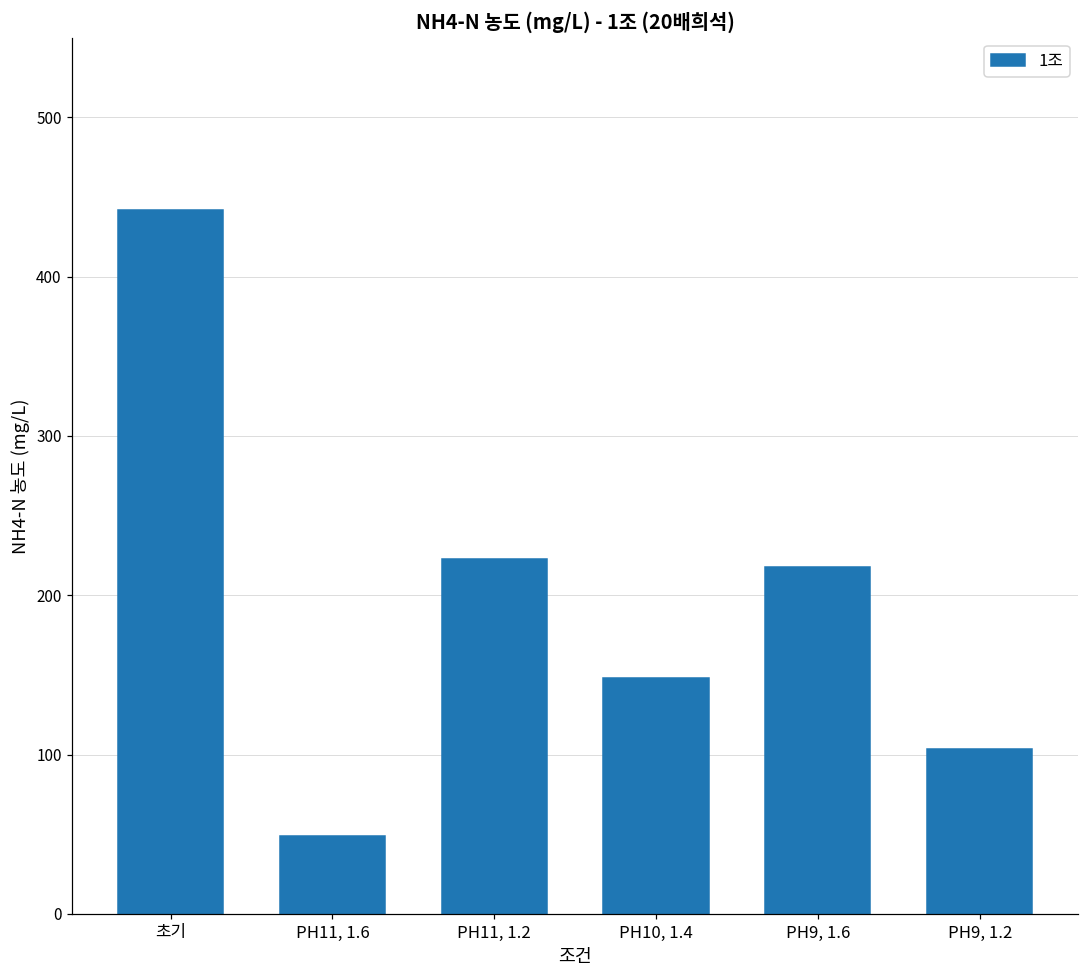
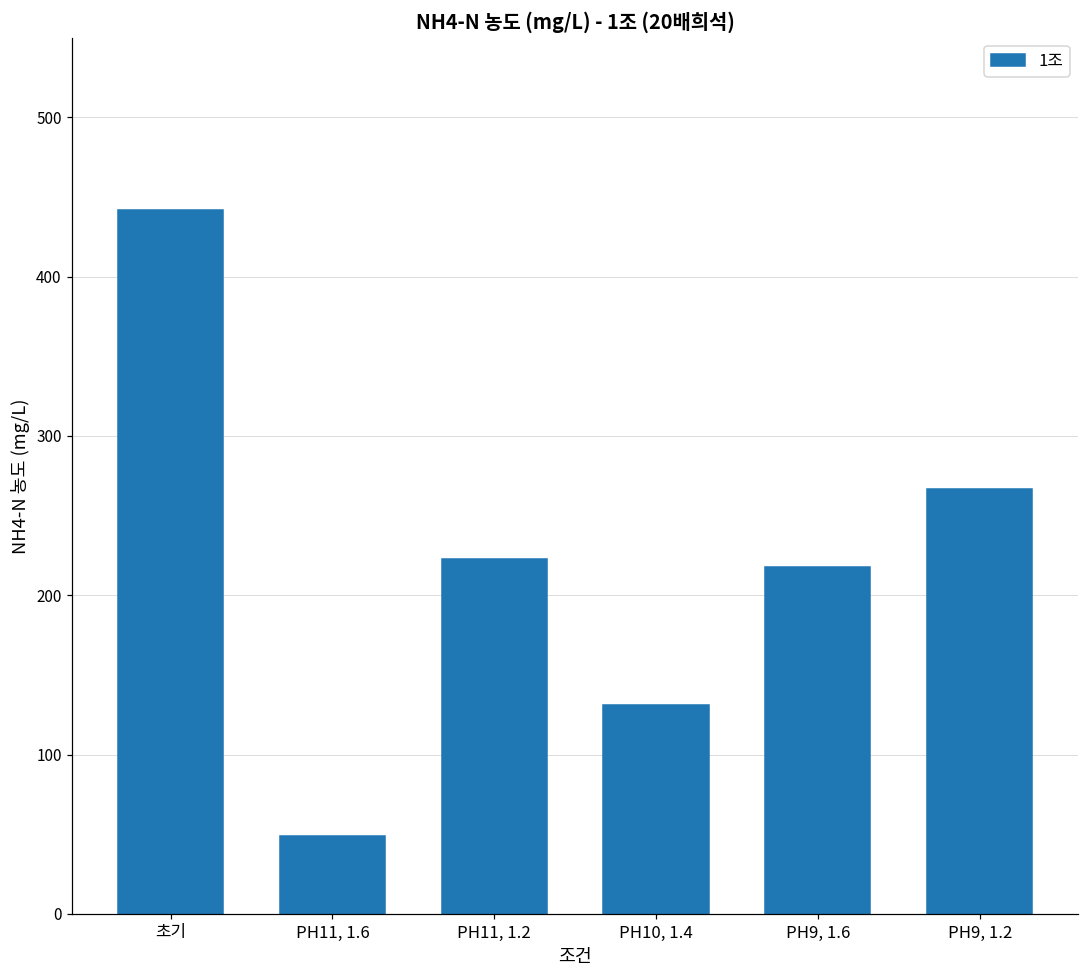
  {
    "초기": 442,
    "PH11, 1.6": 49,
    "PH11, 1.2": 223,
-   "PH10, 1.4": 148,
+   "PH10, 1.4": 131,
    "PH9, 1.6": 218,
-   "PH9, 1.2": 104
+   "PH9, 1.2": 266
  }
